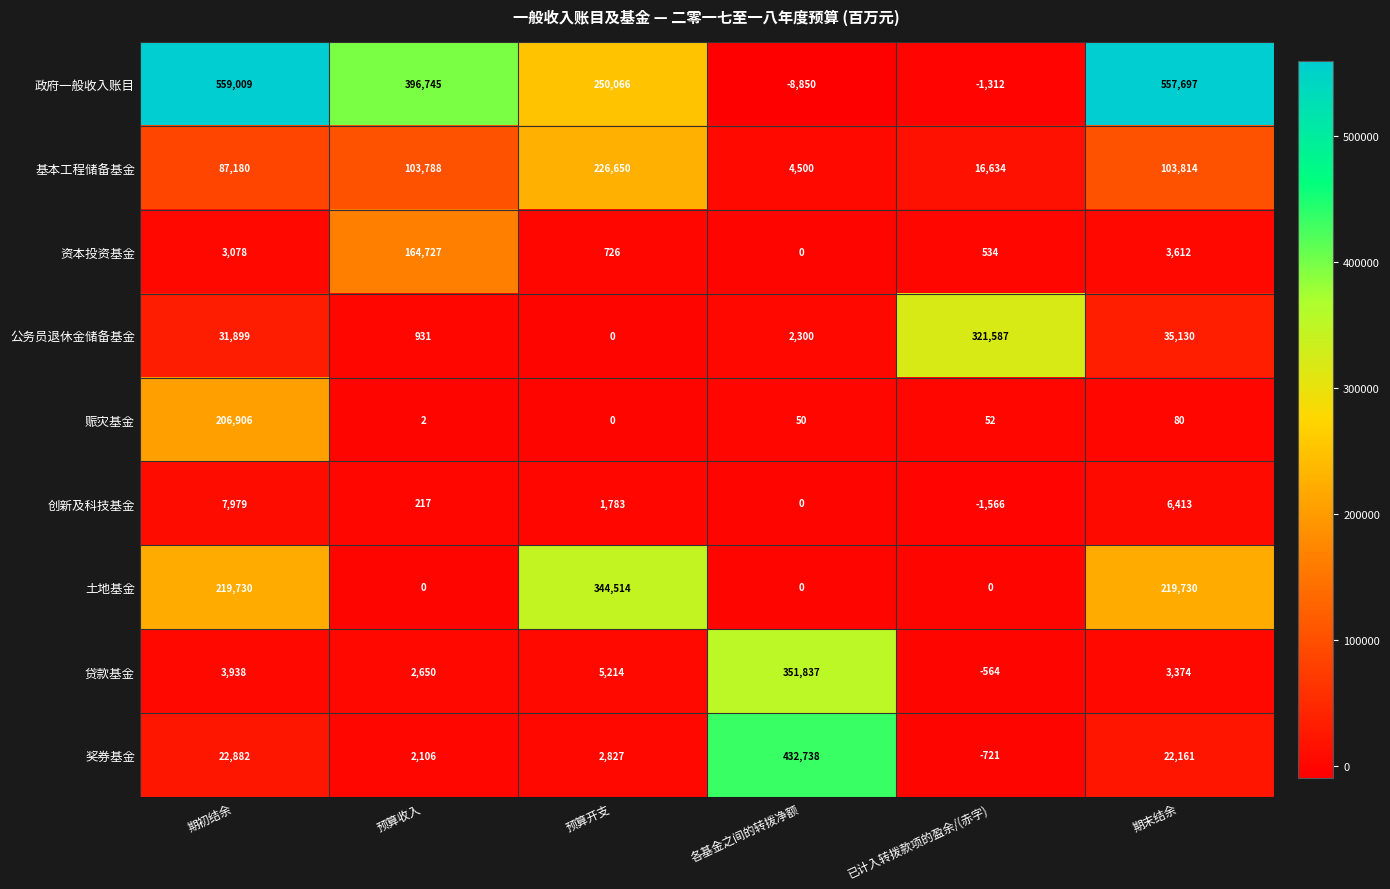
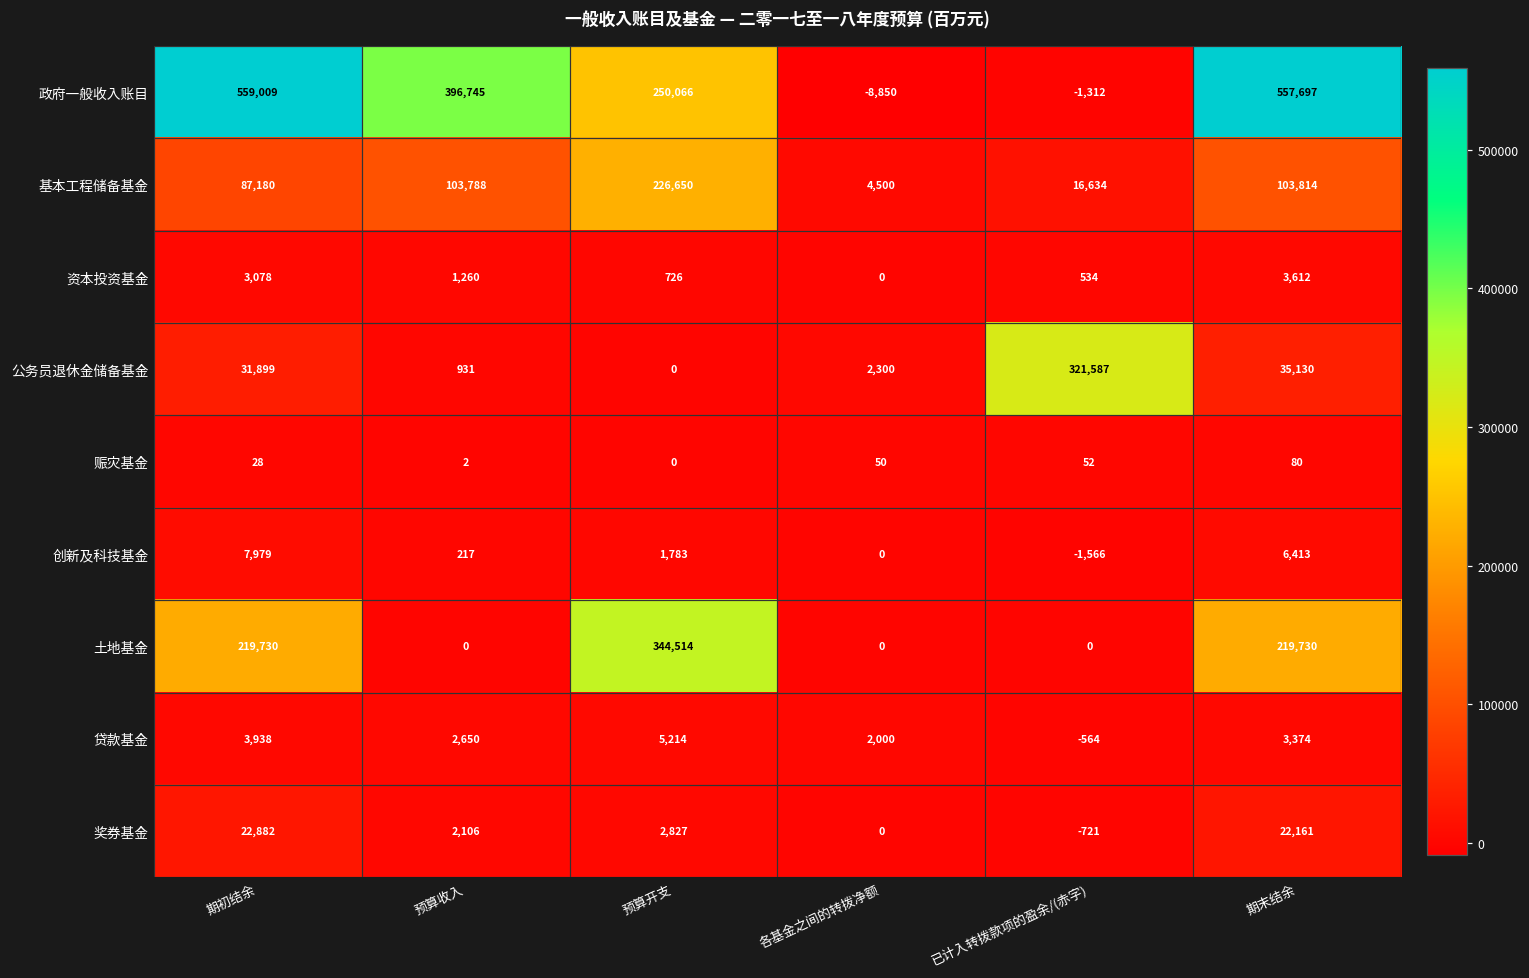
  {
    "政府一般收入账目": {
      "期初结余": "559,009",
      "预算收入": "396,745",
      "预算开支": "250,066",
      "各基金之间的转拨净额": "-8,850",
      "已计入转拨款项的盈余/(赤字)": "-1,312",
      "期末结余": "557,697"
    },
    "基本工程储备基金": {
      "期初结余": "87,180",
      "预算收入": "103,788",
      "预算开支": "226,650",
      "各基金之间的转拨净额": "4,500",
      "已计入转拨款项的盈余/(赤字)": "16,634",
      "期末结余": "103,814"
    },
    "资本投资基金": {
      "期初结余": "3,078",
-     "预算收入": "164,727",
+     "预算收入": "1,260",
      "预算开支": "726",
      "各基金之间的转拨净额": "0",
      "已计入转拨款项的盈余/(赤字)": "534",
      "期末结余": "3,612"
    },
    "公务员退休金储备基金": {
      "期初结余": "31,899",
      "预算收入": "931",
      "预算开支": "0",
      "各基金之间的转拨净额": "2,300",
      "已计入转拨款项的盈余/(赤字)": "321,587",
      "期末结余": "35,130"
    },
    "赈灾基金": {
-     "期初结余": "206,906",
+     "期初结余": "28",
      "预算收入": "2",
      "预算开支": "0",
      "各基金之间的转拨净额": "50",
      "已计入转拨款项的盈余/(赤字)": "52",
      "期末结余": "80"
    },
    "创新及科技基金": {
      "期初结余": "7,979",
      "预算收入": "217",
      "预算开支": "1,783",
      "各基金之间的转拨净额": "0",
      "已计入转拨款项的盈余/(赤字)": "-1,566",
      "期末结余": "6,413"
    },
    "土地基金": {
      "期初结余": "219,730",
      "预算收入": "0",
      "预算开支": "344,514",
      "各基金之间的转拨净额": "0",
      "已计入转拨款项的盈余/(赤字)": "0",
      "期末结余": "219,730"
    },
    "贷款基金": {
      "期初结余": "3,938",
      "预算收入": "2,650",
      "预算开支": "5,214",
-     "各基金之间的转拨净额": "351,837",
+     "各基金之间的转拨净额": "2,000",
      "已计入转拨款项的盈余/(赤字)": "-564",
      "期末结余": "3,374"
    },
    "奖券基金": {
      "期初结余": "22,882",
      "预算收入": "2,106",
      "预算开支": "2,827",
-     "各基金之间的转拨净额": "432,738",
+     "各基金之间的转拨净额": "0",
      "已计入转拨款项的盈余/(赤字)": "-721",
      "期末结余": "22,161"
    }
  }
